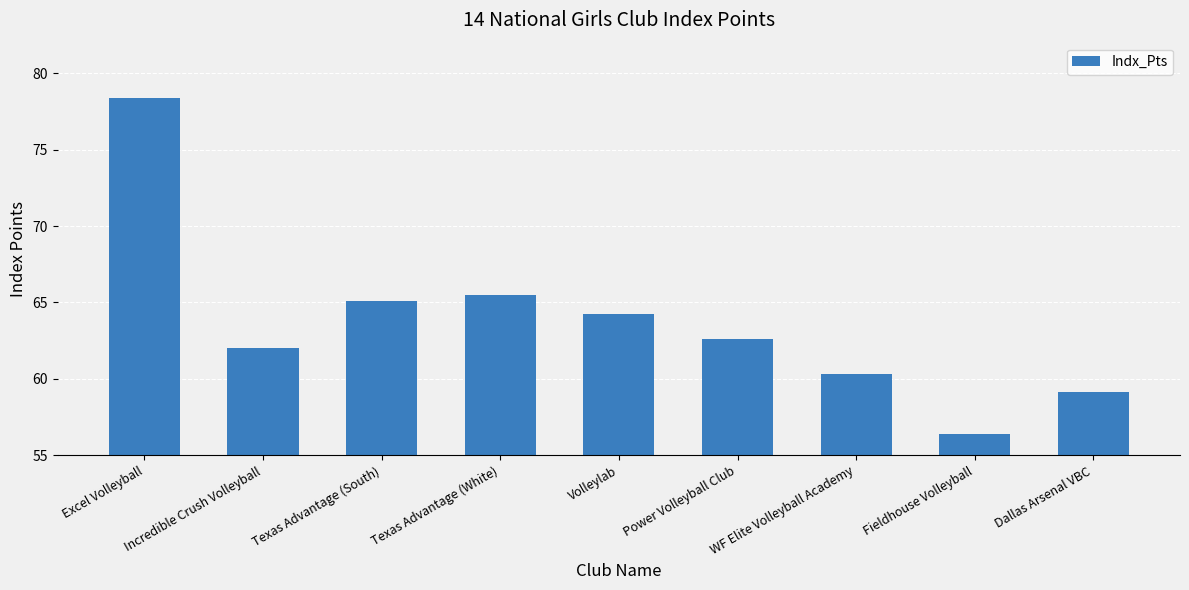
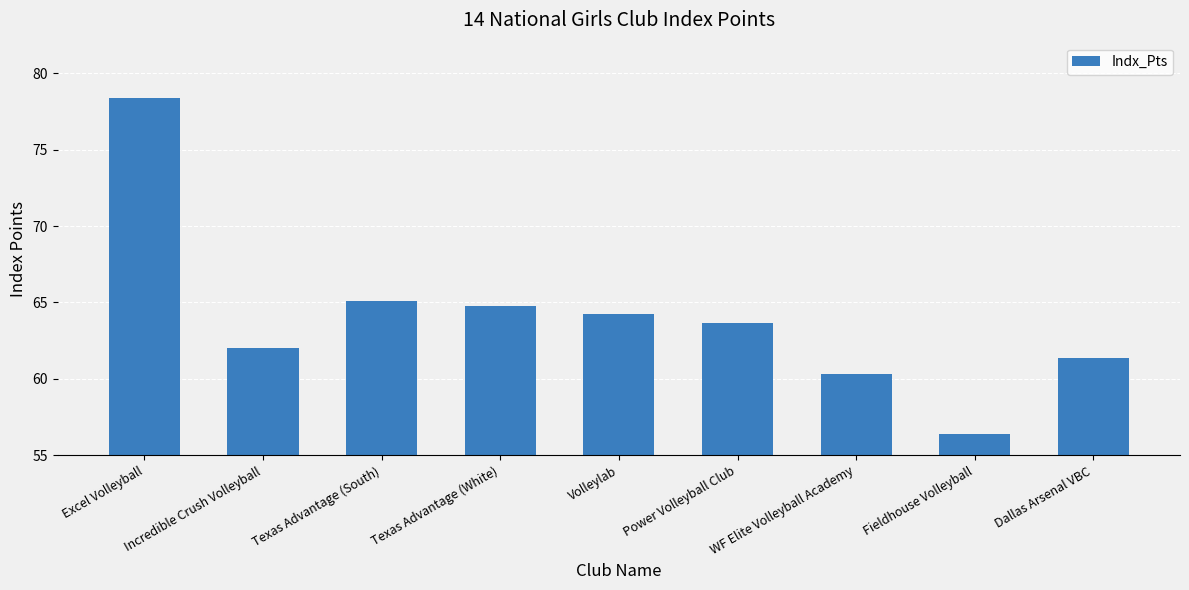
  {
    "Excel Volleyball": 78.4,
    "Incredible Crush Volleyball": 62.0,
    "Texas Advantage (South)": 65.1,
-   "Texas Advantage (White)": 65.5,
+   "Texas Advantage (White)": 64.8,
    "Volleylab": 64.3,
-   "Power Volleyball Club": 62.6,
+   "Power Volleyball Club": 63.7,
    "WF Elite Volleyball Academy": 60.3,
    "Fieldhouse Volleyball": 56.4,
-   "Dallas Arsenal VBC": 59.2
+   "Dallas Arsenal VBC": 61.4
  }
